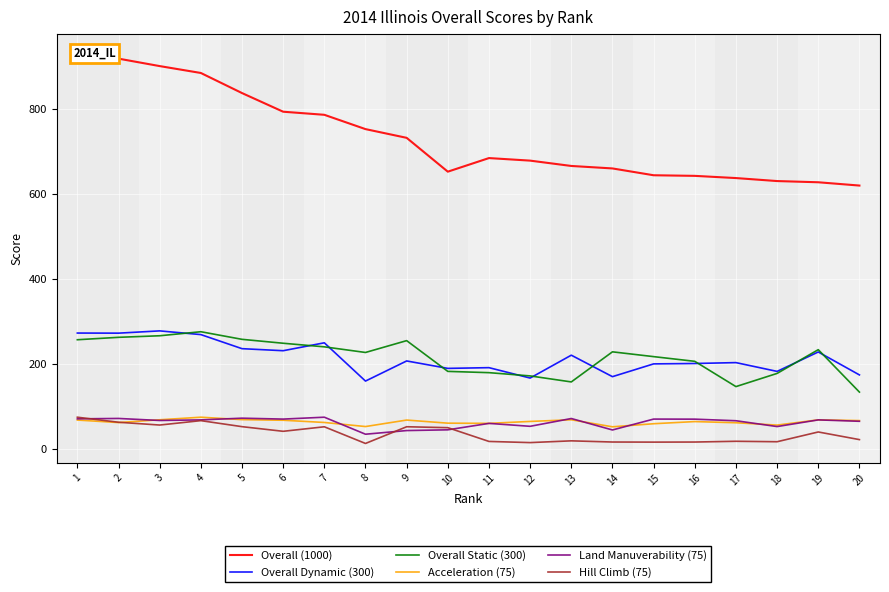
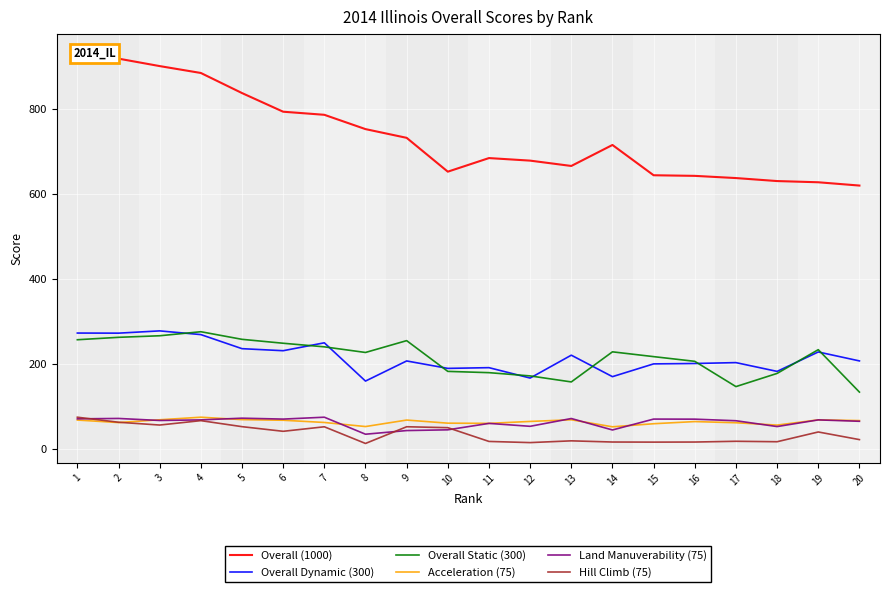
  {
    "Overall (1000)": {
      "3": 900,
      "4": 880,
      "5": 840,
      "6": 790,
      "7": 790,
      "8": 750,
      "9": 730,
      "10": 650,
      "11": 680,
      "12": 680,
      "13": 670,
-     "14": 660,
+     "14": 720,
      "15": 640,
      "16": 640,
      "17": 640,
      "18": 630,
      "19": 630,
      "20": 620
    },
    "Overall Dynamic (300)": {
      "1": 270,
      "2": 270,
      "3": 280,
      "4": 270,
      "5": 240,
      "6": 230,
      "7": 250,
      "8": 160,
      "9": 210,
      "10": 190,
      "11": 190,
      "13": 220,
      "14": 170,
      "15": 200,
      "17": 200,
-     "20": 170
+     "20": 210
    },
    "Overall Static (300)": {
      "1": 260,
      "2": 260,
      "3": 270,
      "4": 280,
      "5": 260,
      "6": 250,
      "7": 240,
      "8": 230,
      "9": 260,
      "10": 180,
      "11": 180,
      "13": 160,
      "14": 230,
      "15": 220,
      "17": 150,
      "20": 130
    },
    "Acceleration (75)": {
      "4": 80,
      "7": 60,
      "8": 50,
      "9": 70,
      "10": 60,
      "12": 70,
      "14": 50,
      "15": 60
    },
    "Land Manuverability (75)": {
      "2": 70,
      "7": 80,
      "8": 40,
      "9": 40,
      "12": 50,
      "14": 50,
      "15": 70
    },
    "Hill Climb (75)": {
      "3": 60,
      "5": 50,
      "6": 40,
      "7": 50,
      "8": 10,
      "9": 50,
      "11": 20,
      "12": 20,
      "13": 20,
      "14": 20,
      "15": 20,
      "16": 20,
      "17": 20,
      "18": 20,
      "19": 40,
      "20": 20
    }
  }
